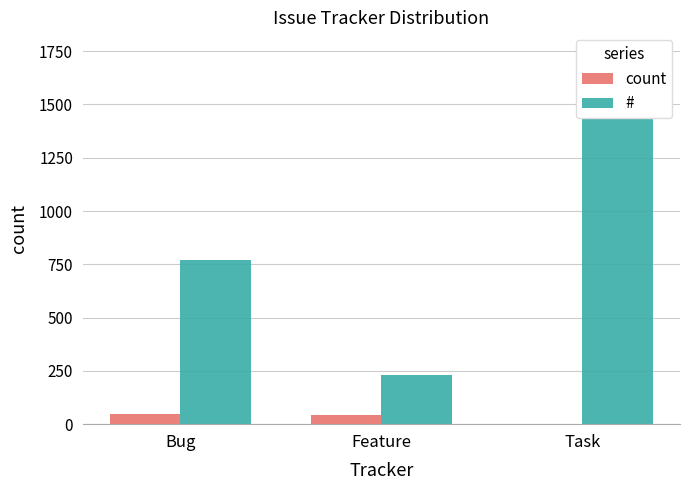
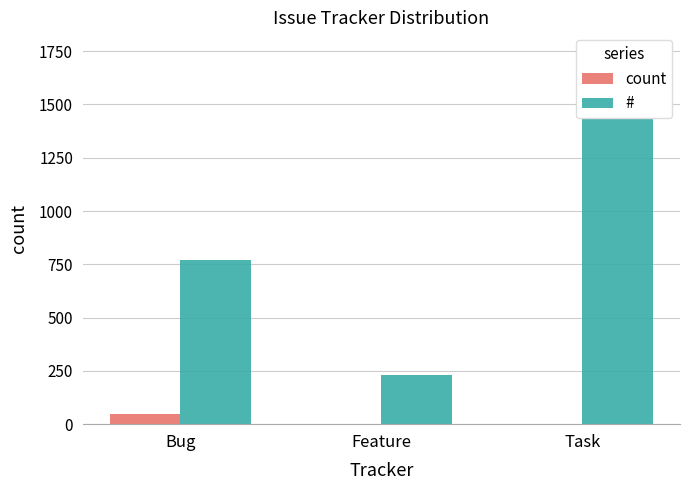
  {
    "count": {
      "Bug": 50,
-     "Feature": 40
+     "Feature": 0
    },
    "#": {
      "Bug": 770,
      "Feature": 230
    }
  }
